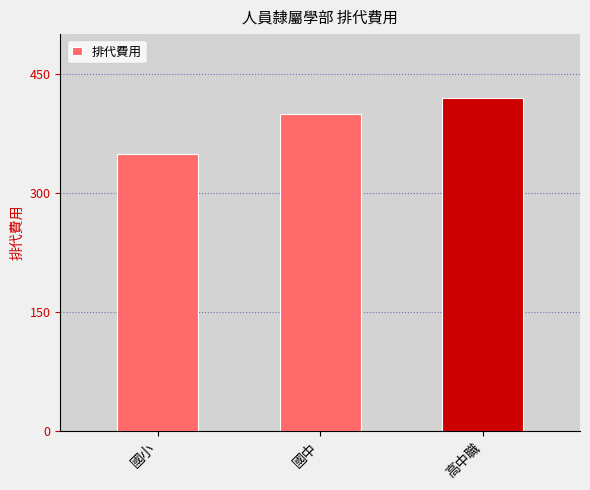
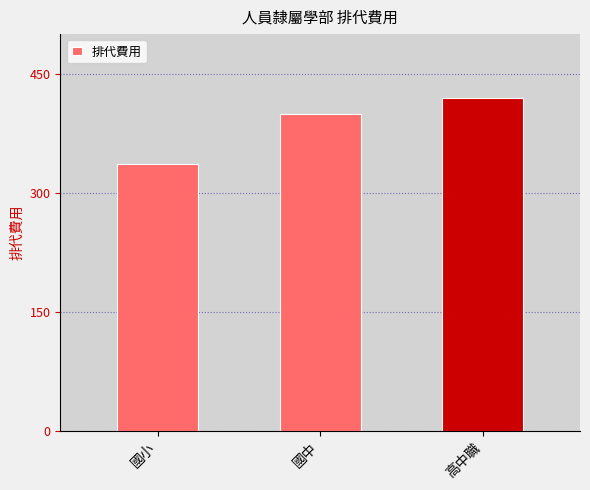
  {
-   "國小": 350,
+   "國小": 340,
    "國中": 400,
    "高中職": 420
  }
